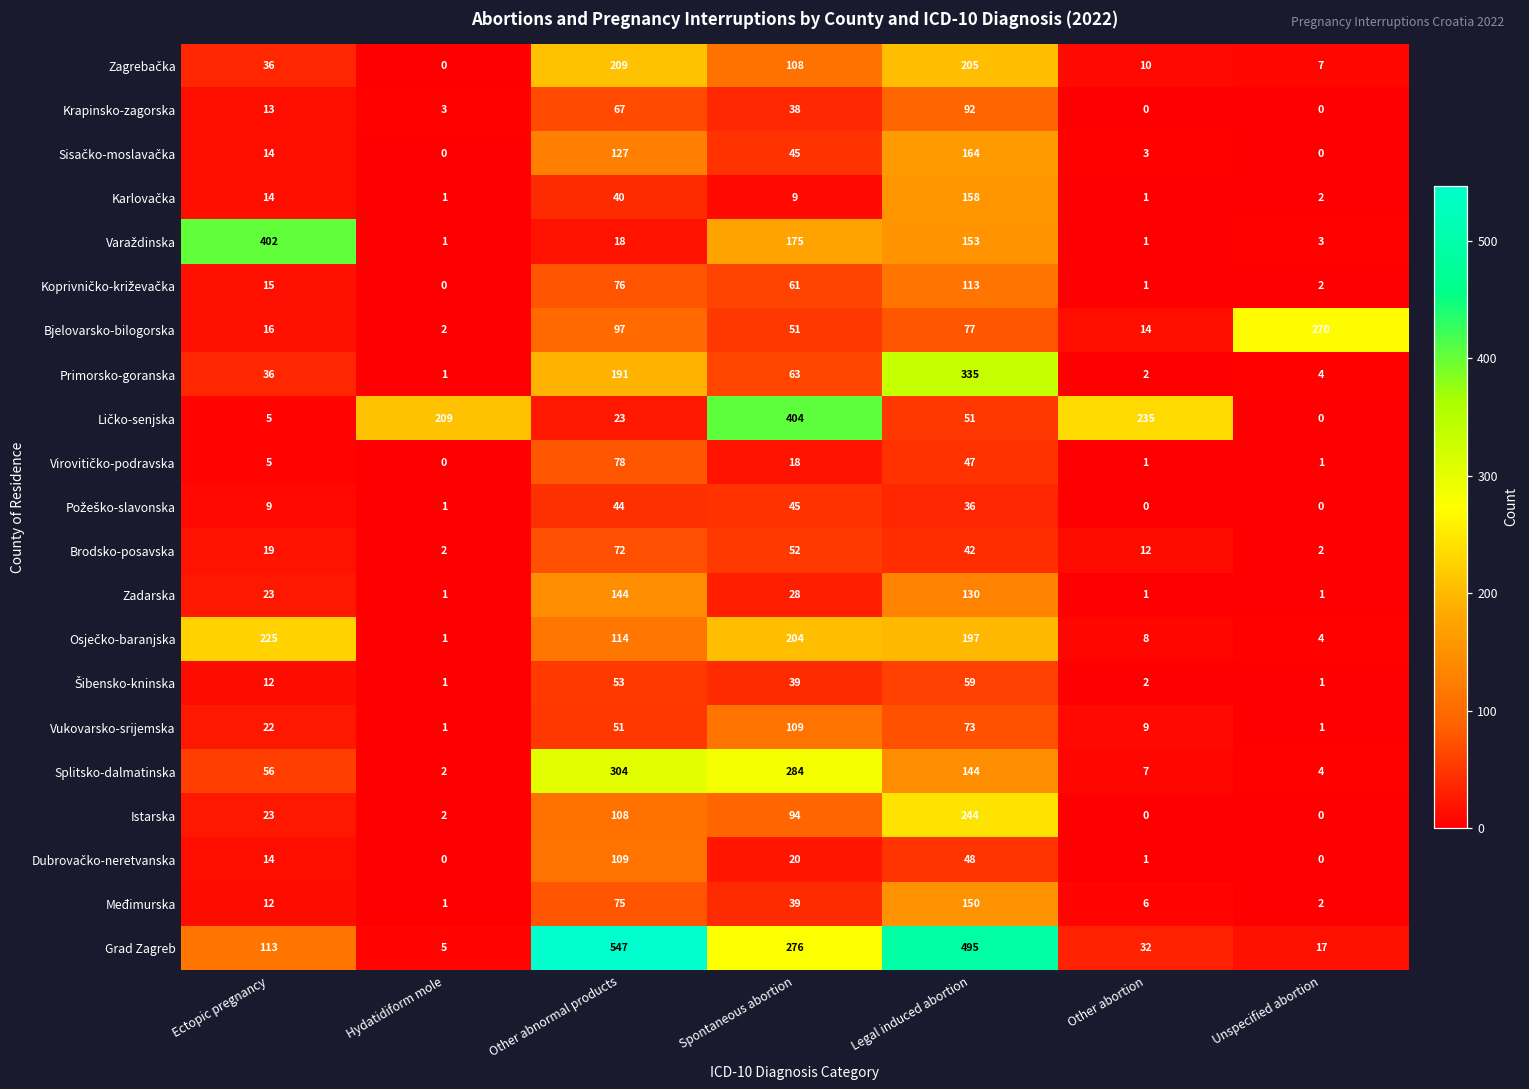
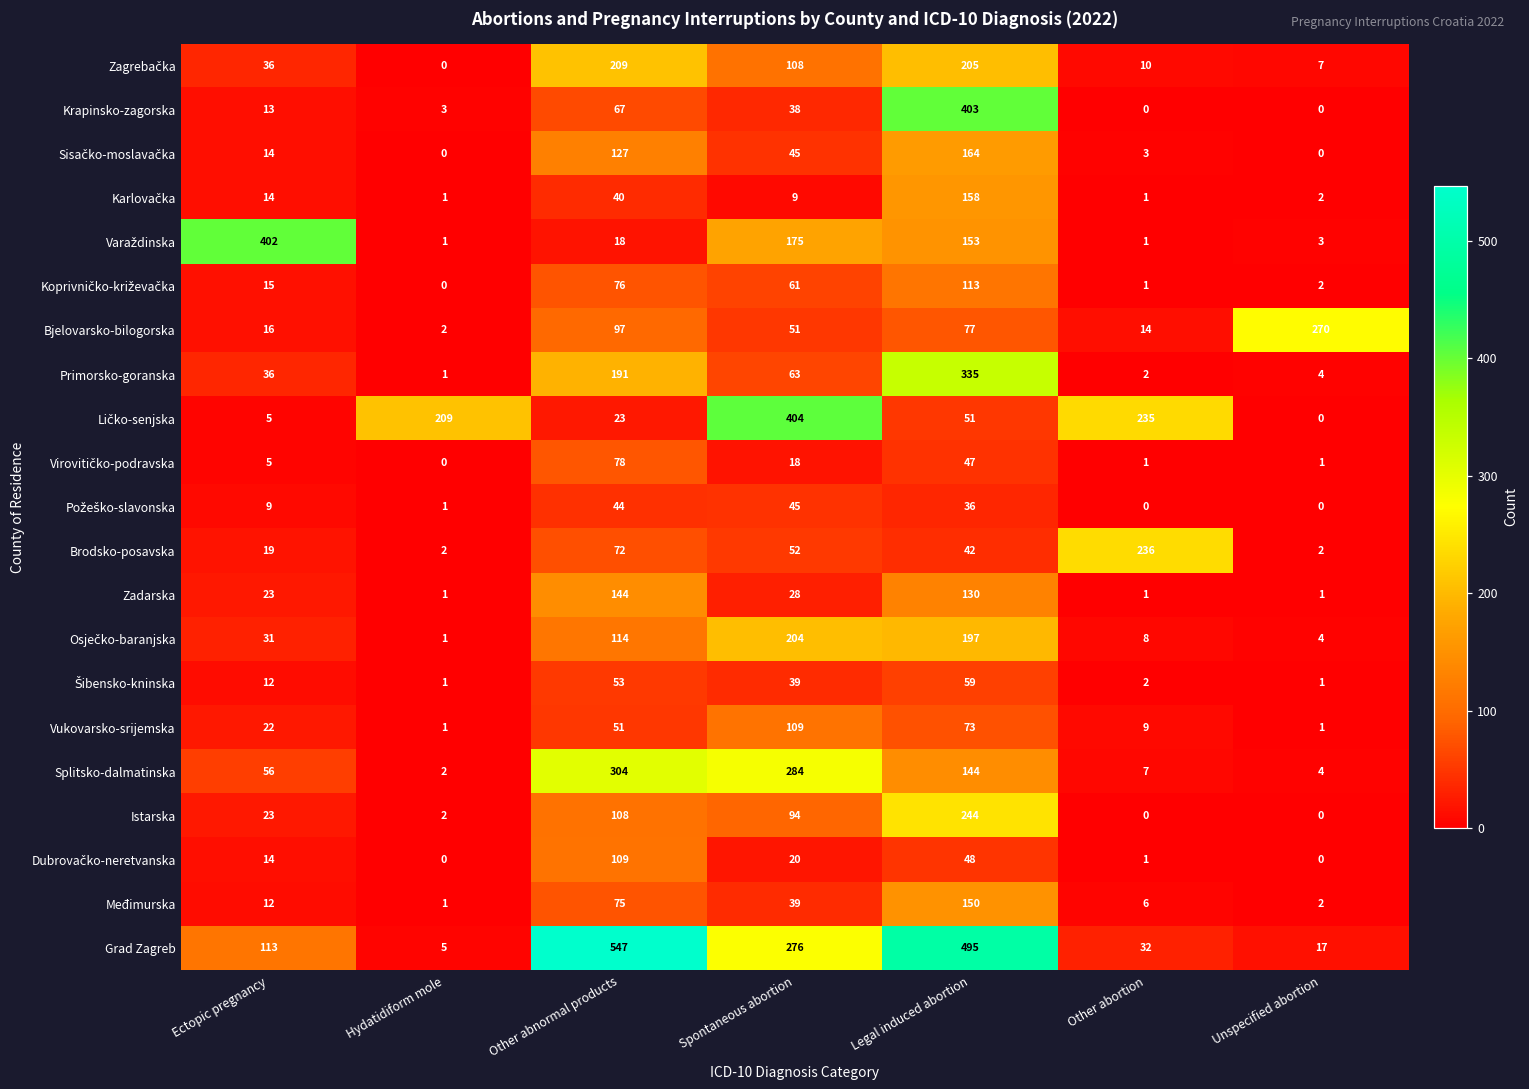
  {
    "Zagrebačka": {
      "Ectopic pregnancy": 36,
      "Hydatidiform mole": 0,
      "Other abnormal products": 209,
      "Spontaneous abortion": 108,
      "Legal induced abortion": 205,
      "Other abortion": 10,
      "Unspecified abortion": 7
    },
    "Krapinsko-zagorska": {
      "Ectopic pregnancy": 13,
      "Hydatidiform mole": 3,
      "Other abnormal products": 67,
      "Spontaneous abortion": 38,
-     "Legal induced abortion": 92,
+     "Legal induced abortion": 403,
      "Other abortion": 0,
      "Unspecified abortion": 0
    },
    "Sisačko-moslavačka": {
      "Ectopic pregnancy": 14,
      "Hydatidiform mole": 0,
      "Other abnormal products": 127,
      "Spontaneous abortion": 45,
      "Legal induced abortion": 164,
      "Other abortion": 3,
      "Unspecified abortion": 0
    },
    "Karlovačka": {
      "Ectopic pregnancy": 14,
      "Hydatidiform mole": 1,
      "Other abnormal products": 40,
      "Spontaneous abortion": 9,
      "Legal induced abortion": 158,
      "Other abortion": 1,
      "Unspecified abortion": 2
    },
    "Varaždinska": {
      "Ectopic pregnancy": 402,
      "Hydatidiform mole": 1,
      "Other abnormal products": 18,
      "Spontaneous abortion": 175,
      "Legal induced abortion": 153,
      "Other abortion": 1,
      "Unspecified abortion": 3
    },
    "Koprivničko-križevačka": {
      "Ectopic pregnancy": 15,
      "Hydatidiform mole": 0,
      "Other abnormal products": 76,
      "Spontaneous abortion": 61,
      "Legal induced abortion": 113,
      "Other abortion": 1,
      "Unspecified abortion": 2
    },
    "Bjelovarsko-bilogorska": {
      "Ectopic pregnancy": 16,
      "Hydatidiform mole": 2,
      "Other abnormal products": 97,
      "Spontaneous abortion": 51,
      "Legal induced abortion": 77,
      "Other abortion": 14,
      "Unspecified abortion": 270
    },
    "Primorsko-goranska": {
      "Ectopic pregnancy": 36,
      "Hydatidiform mole": 1,
      "Other abnormal products": 191,
      "Spontaneous abortion": 63,
      "Legal induced abortion": 335,
      "Other abortion": 2,
      "Unspecified abortion": 4
    },
    "Ličko-senjska": {
      "Ectopic pregnancy": 5,
      "Hydatidiform mole": 209,
      "Other abnormal products": 23,
      "Spontaneous abortion": 404,
      "Legal induced abortion": 51,
      "Other abortion": 235,
      "Unspecified abortion": 0
    },
    "Virovitičko-podravska": {
      "Ectopic pregnancy": 5,
      "Hydatidiform mole": 0,
      "Other abnormal products": 78,
      "Spontaneous abortion": 18,
      "Legal induced abortion": 47,
      "Other abortion": 1,
      "Unspecified abortion": 1
    },
    "Požeško-slavonska": {
      "Ectopic pregnancy": 9,
      "Hydatidiform mole": 1,
      "Other abnormal products": 44,
      "Spontaneous abortion": 45,
      "Legal induced abortion": 36,
      "Other abortion": 0,
      "Unspecified abortion": 0
    },
    "Brodsko-posavska": {
      "Ectopic pregnancy": 19,
      "Hydatidiform mole": 2,
      "Other abnormal products": 72,
      "Spontaneous abortion": 52,
      "Legal induced abortion": 42,
-     "Other abortion": 12,
+     "Other abortion": 236,
      "Unspecified abortion": 2
    },
    "Zadarska": {
      "Ectopic pregnancy": 23,
      "Hydatidiform mole": 1,
      "Other abnormal products": 144,
      "Spontaneous abortion": 28,
      "Legal induced abortion": 130,
      "Other abortion": 1,
      "Unspecified abortion": 1
    },
    "Osječko-baranjska": {
-     "Ectopic pregnancy": 225,
+     "Ectopic pregnancy": 31,
      "Hydatidiform mole": 1,
      "Other abnormal products": 114,
      "Spontaneous abortion": 204,
      "Legal induced abortion": 197,
      "Other abortion": 8,
      "Unspecified abortion": 4
    },
    "Šibensko-kninska": {
      "Ectopic pregnancy": 12,
      "Hydatidiform mole": 1,
      "Other abnormal products": 53,
      "Spontaneous abortion": 39,
      "Legal induced abortion": 59,
      "Other abortion": 2,
      "Unspecified abortion": 1
    },
    "Vukovarsko-srijemska": {
      "Ectopic pregnancy": 22,
      "Hydatidiform mole": 1,
      "Other abnormal products": 51,
      "Spontaneous abortion": 109,
      "Legal induced abortion": 73,
      "Other abortion": 9,
      "Unspecified abortion": 1
    },
    "Splitsko-dalmatinska": {
      "Ectopic pregnancy": 56,
      "Hydatidiform mole": 2,
      "Other abnormal products": 304,
      "Spontaneous abortion": 284,
      "Legal induced abortion": 144,
      "Other abortion": 7,
      "Unspecified abortion": 4
    },
    "Istarska": {
      "Ectopic pregnancy": 23,
      "Hydatidiform mole": 2,
      "Other abnormal products": 108,
      "Spontaneous abortion": 94,
      "Legal induced abortion": 244,
      "Other abortion": 0,
      "Unspecified abortion": 0
    },
    "Dubrovačko-neretvanska": {
      "Ectopic pregnancy": 14,
      "Hydatidiform mole": 0,
      "Other abnormal products": 109,
      "Spontaneous abortion": 20,
      "Legal induced abortion": 48,
      "Other abortion": 1,
      "Unspecified abortion": 0
    },
    "Međimurska": {
      "Ectopic pregnancy": 12,
      "Hydatidiform mole": 1,
      "Other abnormal products": 75,
      "Spontaneous abortion": 39,
      "Legal induced abortion": 150,
      "Other abortion": 6,
      "Unspecified abortion": 2
    },
    "Grad Zagreb": {
      "Ectopic pregnancy": 113,
      "Hydatidiform mole": 5,
      "Other abnormal products": 547,
      "Spontaneous abortion": 276,
      "Legal induced abortion": 495,
      "Other abortion": 32,
      "Unspecified abortion": 17
    }
  }
